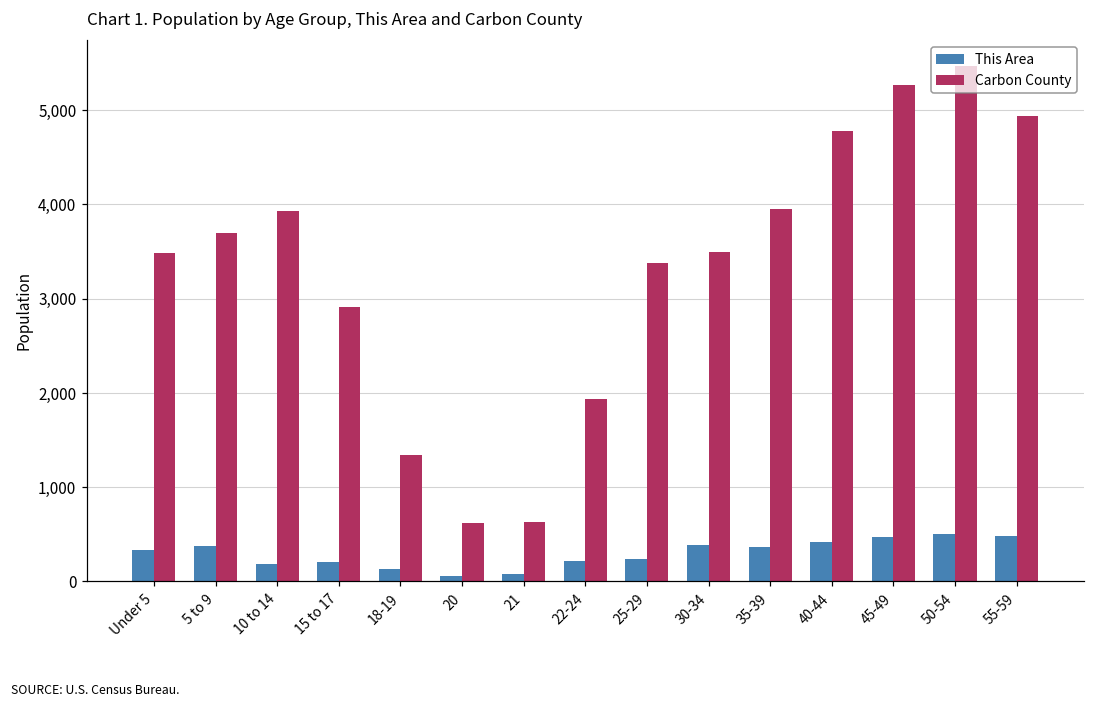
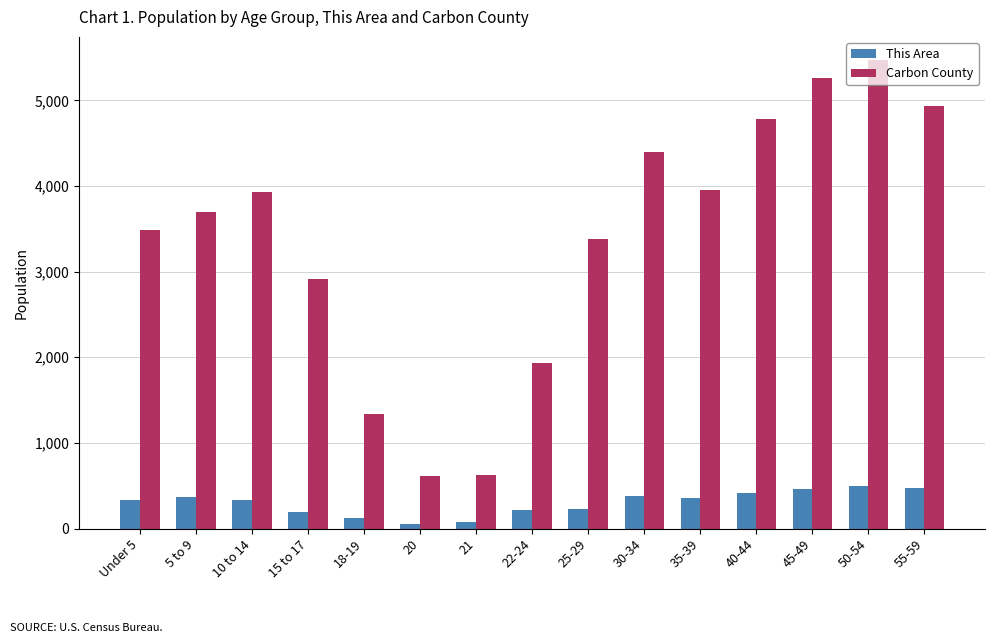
  {
    "This Area": {
      "Under 5": "300",
      "5 to 9": "400",
-     "10 to 14": "200",
+     "10 to 14": "300",
      "15 to 17": "200",
      "18-19": "100",
      "20": "100",
      "21": "100",
      "22-24": "200",
      "25-29": "200",
      "30-34": "400",
      "35-39": "400",
      "40-44": "400",
      "45-49": "500",
      "50-54": "500",
      "55-59": "500"
    },
    "Carbon County": {
      "Under 5": "3,500",
      "5 to 9": "3,700",
      "10 to 14": "3,900",
      "15 to 17": "2,900",
      "18-19": "1,300",
      "20": "600",
      "21": "600",
      "22-24": "1,900",
      "25-29": "3,400",
-     "30-34": "3,500",
+     "30-34": "4,400",
      "35-39": "4,000",
      "40-44": "4,800",
      "45-49": "5,300",
      "55-59": "4,900"
    }
  }
